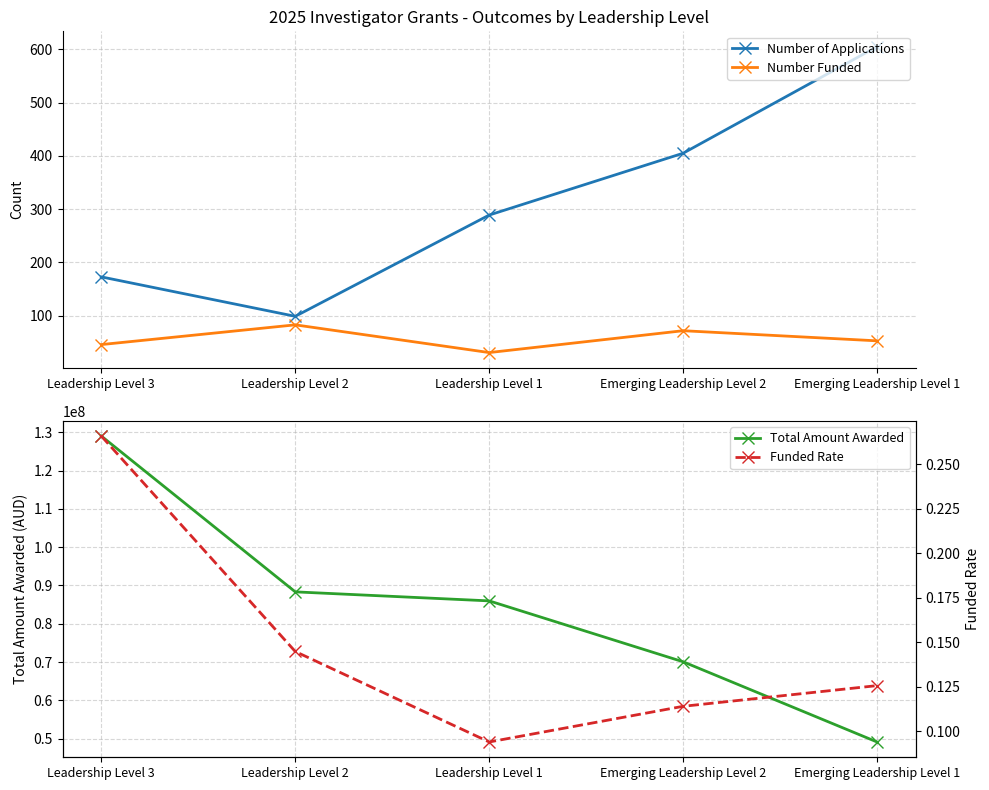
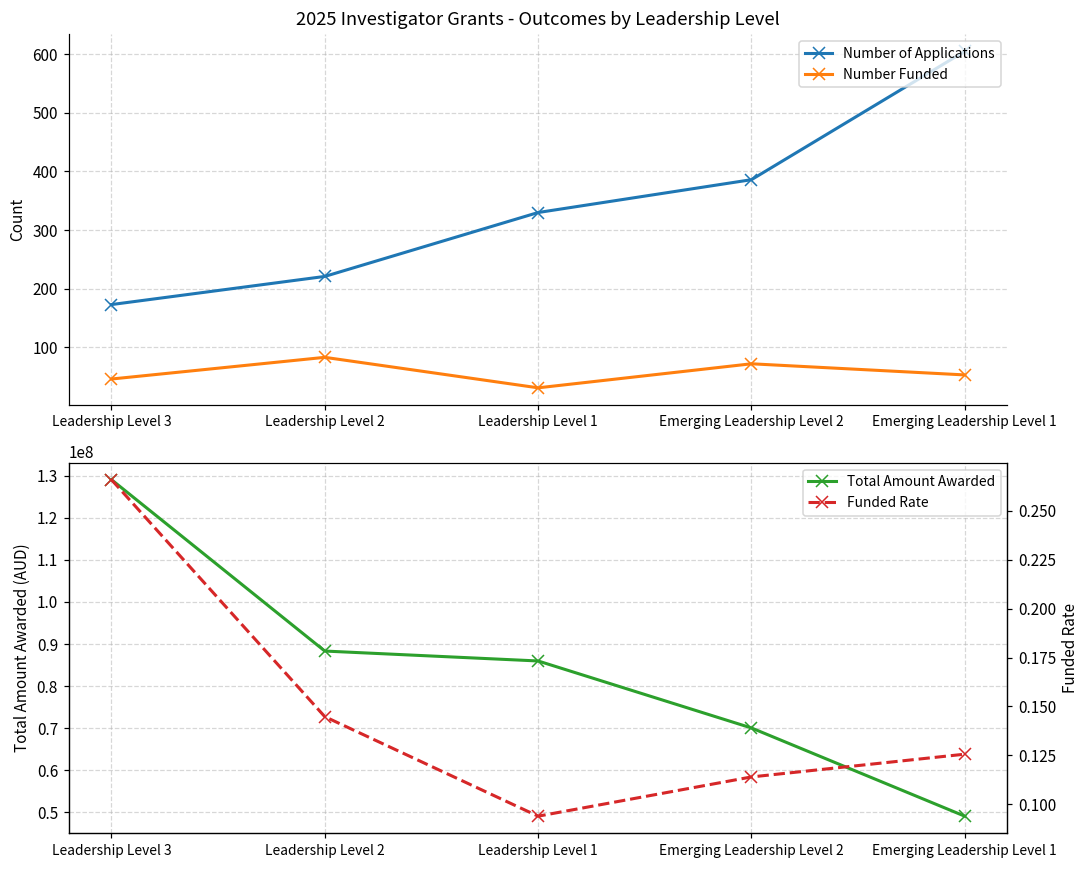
  {
    "2025 Investigator Grants - Outcomes by Leadership Level": {
      "Number of Applications": {
        "Leadership Level 3": 170,
-       "Leadership Level 2": 100,
-       "Leadership Level 1": 290,
-       "Emerging Leadership Level 2": 410
+       "Leadership Level 2": 220,
+       "Leadership Level 1": 330,
+       "Emerging Leadership Level 2": 390
      },
      "Number Funded": {
        "Leadership Level 3": 50,
        "Leadership Level 2": 80,
        "Leadership Level 1": 30,
        "Emerging Leadership Level 2": 70,
        "Emerging Leadership Level 1": 50
      }
    }
  }
